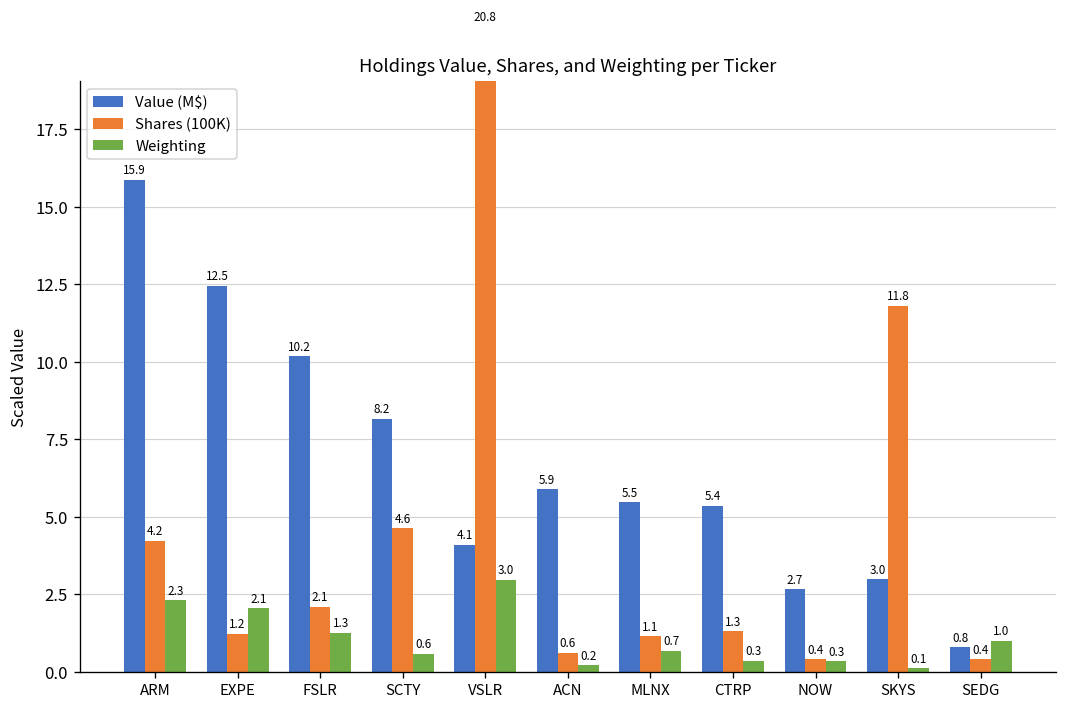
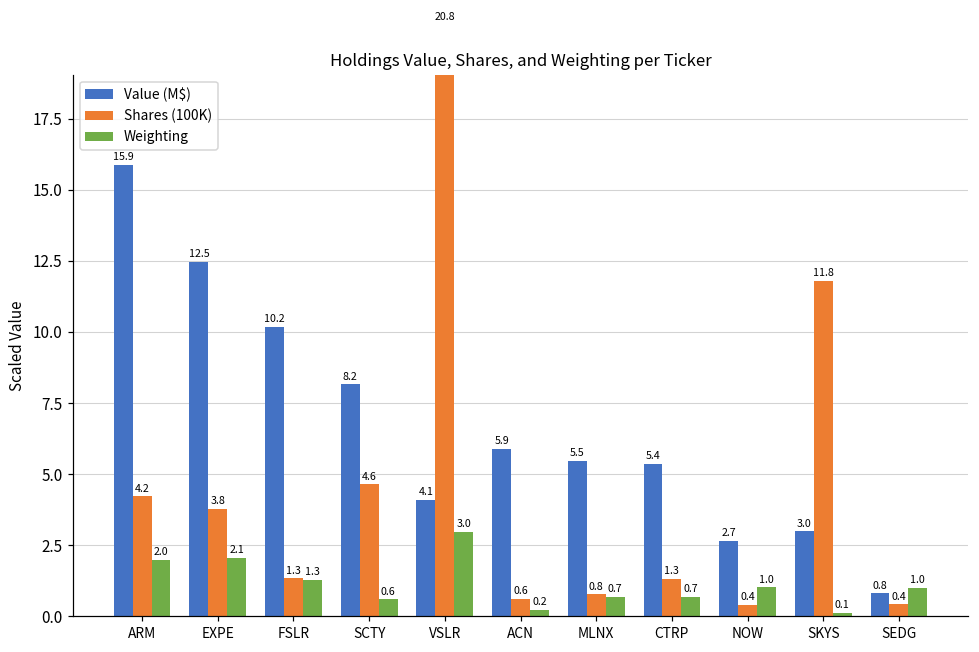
  {
    "Value (M$)": {
      "ARM": 15.9,
      "EXPE": 12.5,
      "FSLR": 10.2,
      "SCTY": 8.2,
      "VSLR": 4.1,
      "ACN": 5.9,
      "MLNX": 5.5,
      "CTRP": 5.4,
      "NOW": 2.7,
      "SKYS": 3.0,
      "SEDG": 0.8
    },
    "Shares (100K)": {
      "ARM": 4.2,
-     "EXPE": 1.2,
-     "FSLR": 2.1,
+     "EXPE": 3.8,
+     "FSLR": 1.3,
      "SCTY": 4.6,
      "ACN": 0.6,
-     "MLNX": 1.1,
+     "MLNX": 0.8,
      "CTRP": 1.3,
      "NOW": 0.4,
      "SKYS": 11.8,
      "SEDG": 0.4
    },
    "Weighting": {
-     "ARM": 2.3,
+     "ARM": 2.0,
      "EXPE": 2.1,
      "FSLR": 1.3,
      "SCTY": 0.6,
      "VSLR": 3.0,
      "ACN": 0.2,
      "MLNX": 0.7,
-     "CTRP": 0.3,
-     "NOW": 0.3,
+     "CTRP": 0.7,
+     "NOW": 1.0,
      "SKYS": 0.1,
      "SEDG": 1.0
    }
  }
